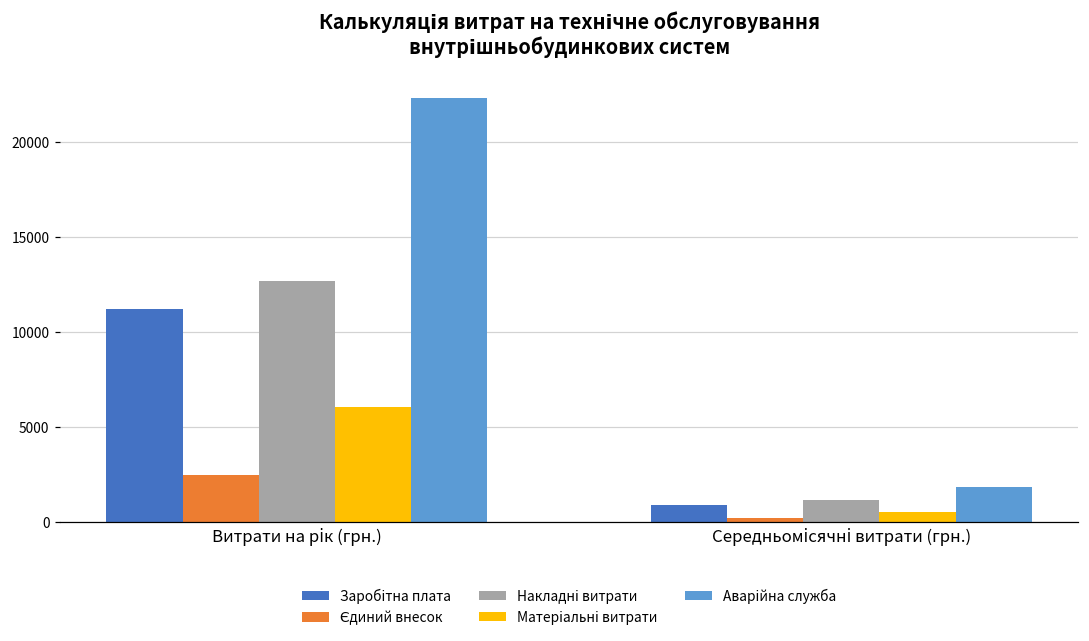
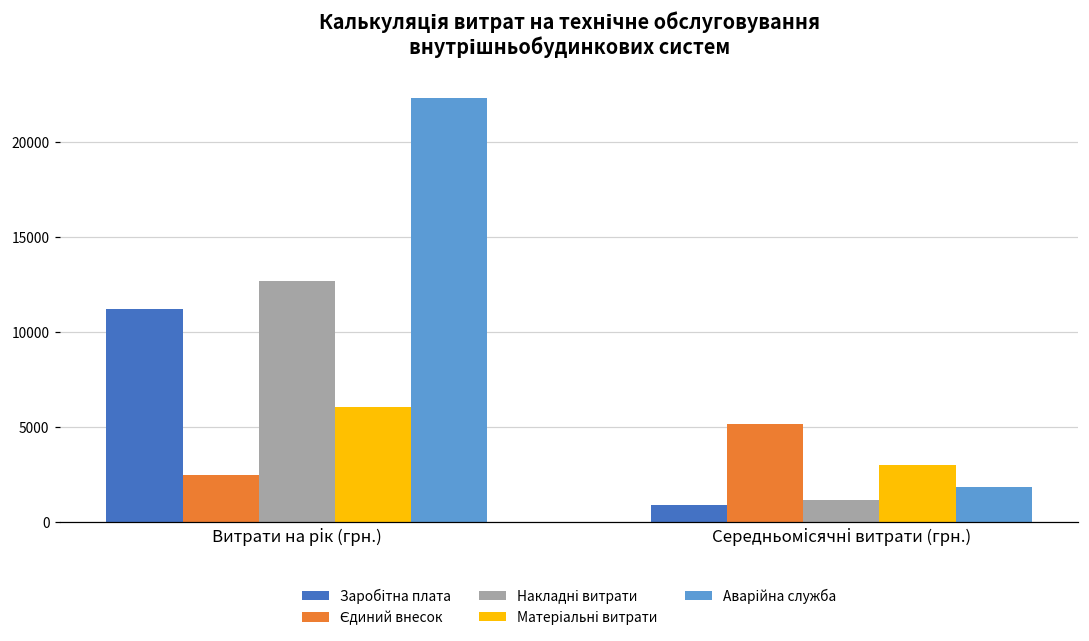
  {
    "Єдиний внесок": {
      "Витрати на рік (грн.)": 2500,
-     "Середньомісячні витрати (грн.)": 200
+     "Середньомісячні витрати (грн.)": 5200
    },
    "Накладні витрати": {
      "Витрати на рік (грн.)": 12700,
      "Середньомісячні витрати (грн.)": 1200
    },
    "Матеріальні витрати": {
      "Витрати на рік (грн.)": 6100,
-     "Середньомісячні витрати (грн.)": 500
+     "Середньомісячні витрати (грн.)": 3000
    }
  }
